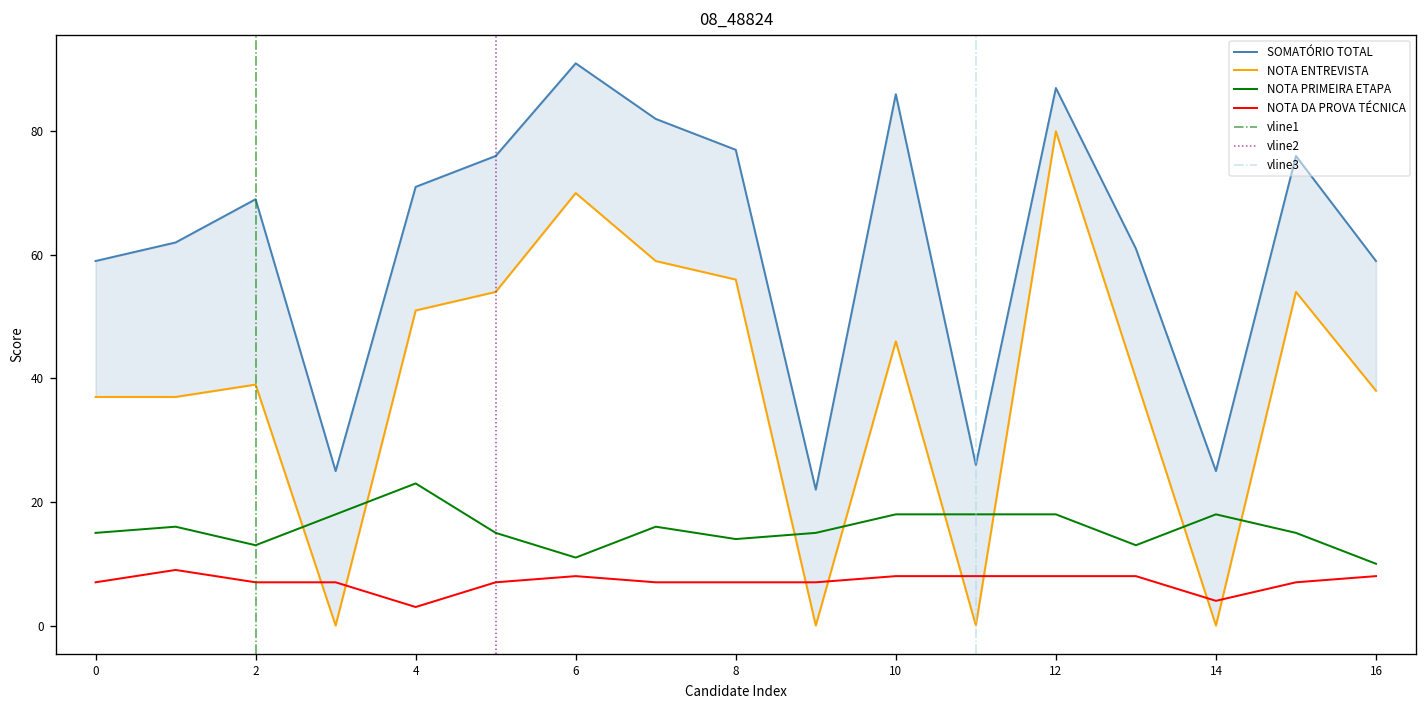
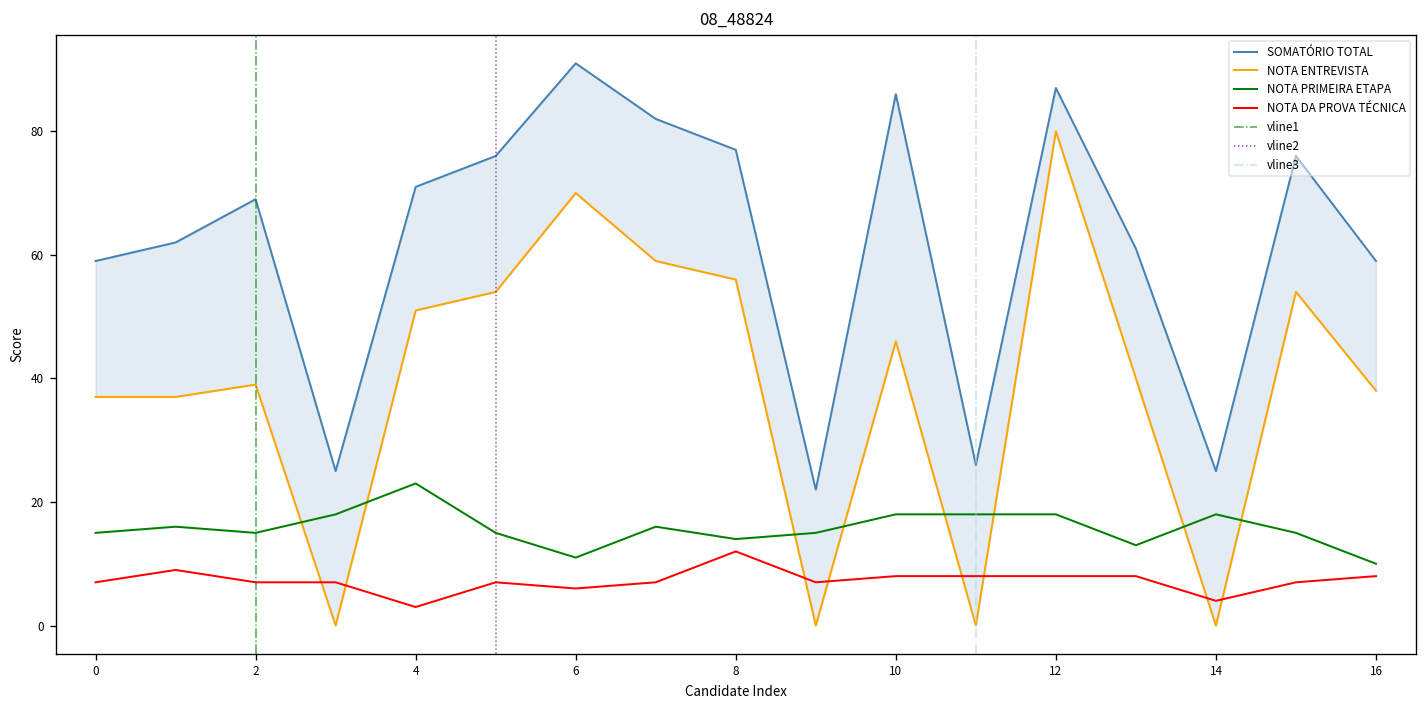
  {
    "SOMATÓRIO TOTAL": {
      "0": 59,
      "2": 69,
      "4": 71,
      "6": 91,
      "8": 77,
      "10": 86,
      "12": 87,
      "14": 25,
      "16": 59
    },
    "NOTA ENTREVISTA": {
      "0": 37,
      "2": 39,
      "4": 51,
      "6": 70,
      "8": 56,
      "10": 46,
      "12": 80,
      "14": 0,
      "16": 38
    },
    "NOTA PRIMEIRA ETAPA": {
      "0": 15,
-     "2": 13,
+     "2": 15,
      "4": 23,
      "6": 11,
      "8": 14,
      "10": 18,
      "12": 18,
      "14": 18,
      "16": 10
    },
    "NOTA DA PROVA TÉCNICA": {
      "0": 7,
      "2": 7,
      "4": 3,
-     "6": 8,
-     "8": 7,
+     "6": 6,
+     "8": 12,
      "10": 8,
      "12": 8,
      "14": 4,
      "16": 8
    }
  }
